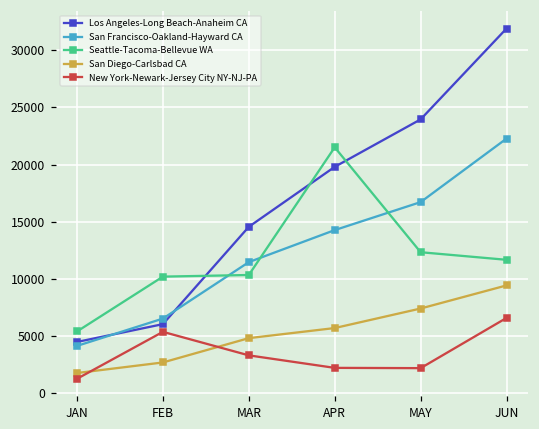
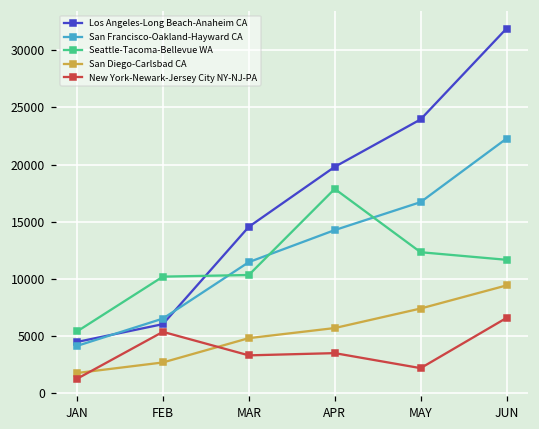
  {
    "Los Angeles-Long Beach-Anaheim CA": {
      "JAN": 4500,
      "FEB": 6100,
      "MAR": 14600,
      "APR": 19800,
      "MAY": 23900,
      "JUN": 31900
    },
    "San Francisco-Oakland-Hayward CA": {
      "JAN": 4200,
      "FEB": 6500,
      "MAR": 11500,
      "APR": 14300,
      "MAY": 16700,
      "JUN": 22300
    },
    "Seattle-Tacoma-Bellevue WA": {
      "JAN": 5400,
      "FEB": 10200,
      "MAR": 10300,
-     "APR": 21500,
+     "APR": 17900,
      "MAY": 12300,
      "JUN": 11700
    },
    "San Diego-Carlsbad CA": {
      "JAN": 1800,
      "FEB": 2700,
      "MAR": 4800,
      "APR": 5700,
      "MAY": 7400,
      "JUN": 9400
    },
    "New York-Newark-Jersey City NY-NJ-PA": {
      "JAN": 1300,
      "FEB": 5400,
      "MAR": 3300,
-     "APR": 2200,
+     "APR": 3500,
      "MAY": 2200,
      "JUN": 6600
    }
  }
